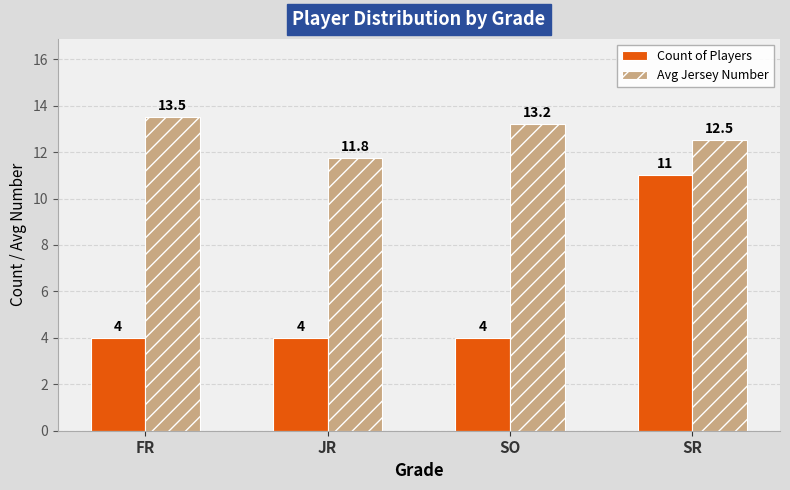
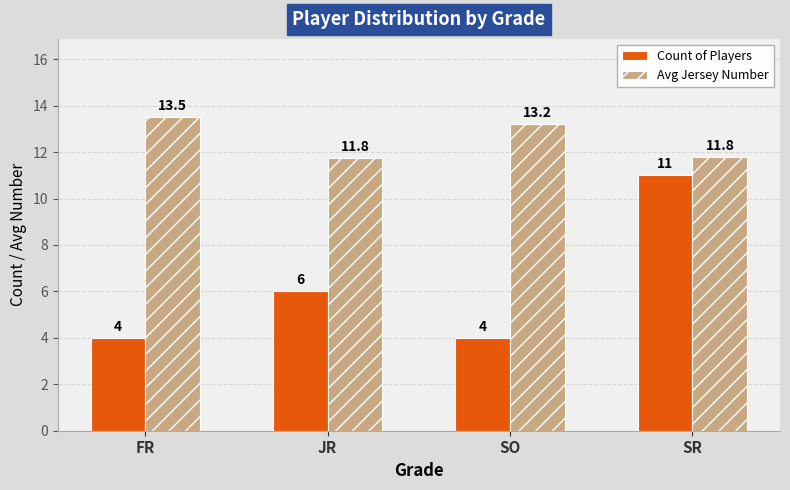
  {
    "Count of Players": {
      "FR": 4,
-     "JR": 4,
+     "JR": 6,
      "SO": 4,
      "SR": 11
    },
    "Avg Jersey Number": {
      "FR": 13.5,
      "JR": 11.8,
      "SO": 13.2,
-     "SR": 12.5
+     "SR": 11.8
    }
  }
